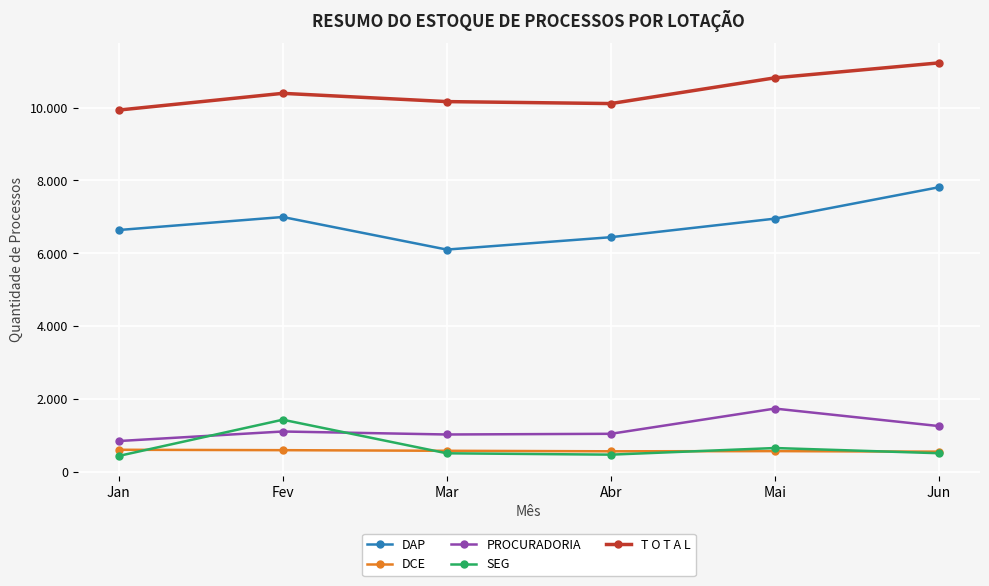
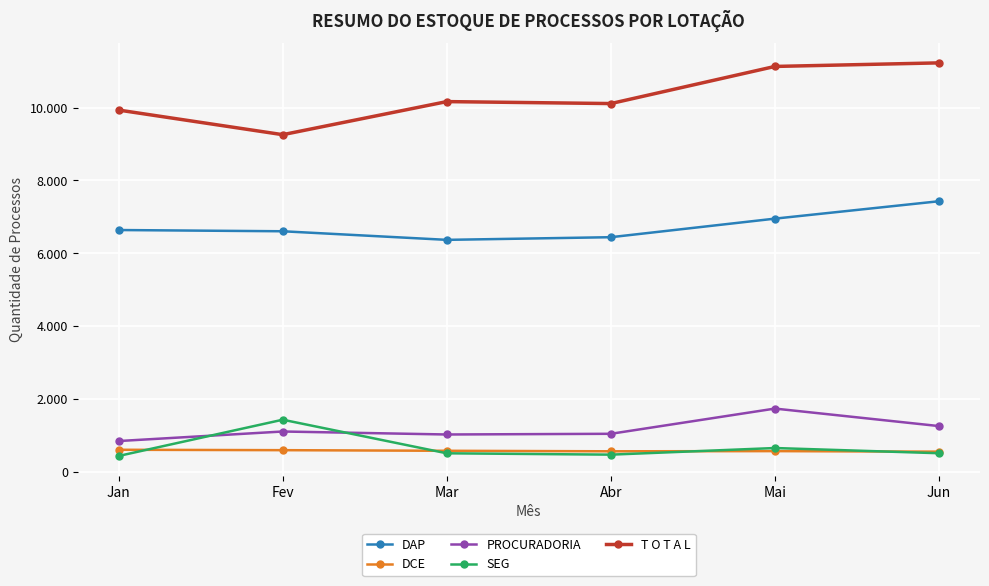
  {
    "DAP": {
      "Jan": 6.6,
-     "Fev": 7.0,
-     "Mar": 6.1,
+     "Fev": 6.6,
+     "Mar": 6.4,
      "Abr": 6.4,
      "Mai": 7.0,
-     "Jun": 7.8
+     "Jun": 7.4
    },
    "DCE": {
      "Jan": 0.6,
      "Fev": 0.6,
      "Abr": 0.6,
      "Mai": 0.6
    },
    "PROCURADORIA": {
      "Jan": 0.8,
      "Fev": 1.1,
      "Mar": 1.0,
      "Abr": 1.0,
      "Mai": 1.7,
      "Jun": 1.3
    },
    "SEG": {
      "Jan": 0.4,
      "Fev": 1.4,
      "Abr": 0.5,
      "Mai": 0.6
    },
    "T O T A L": {
      "Jan": 9.9,
-     "Fev": 10.4,
+     "Fev": 9.3,
      "Mar": 10.2,
      "Abr": 10.1,
-     "Mai": 10.8,
+     "Mai": 11.1,
      "Jun": 11.2
    }
  }
